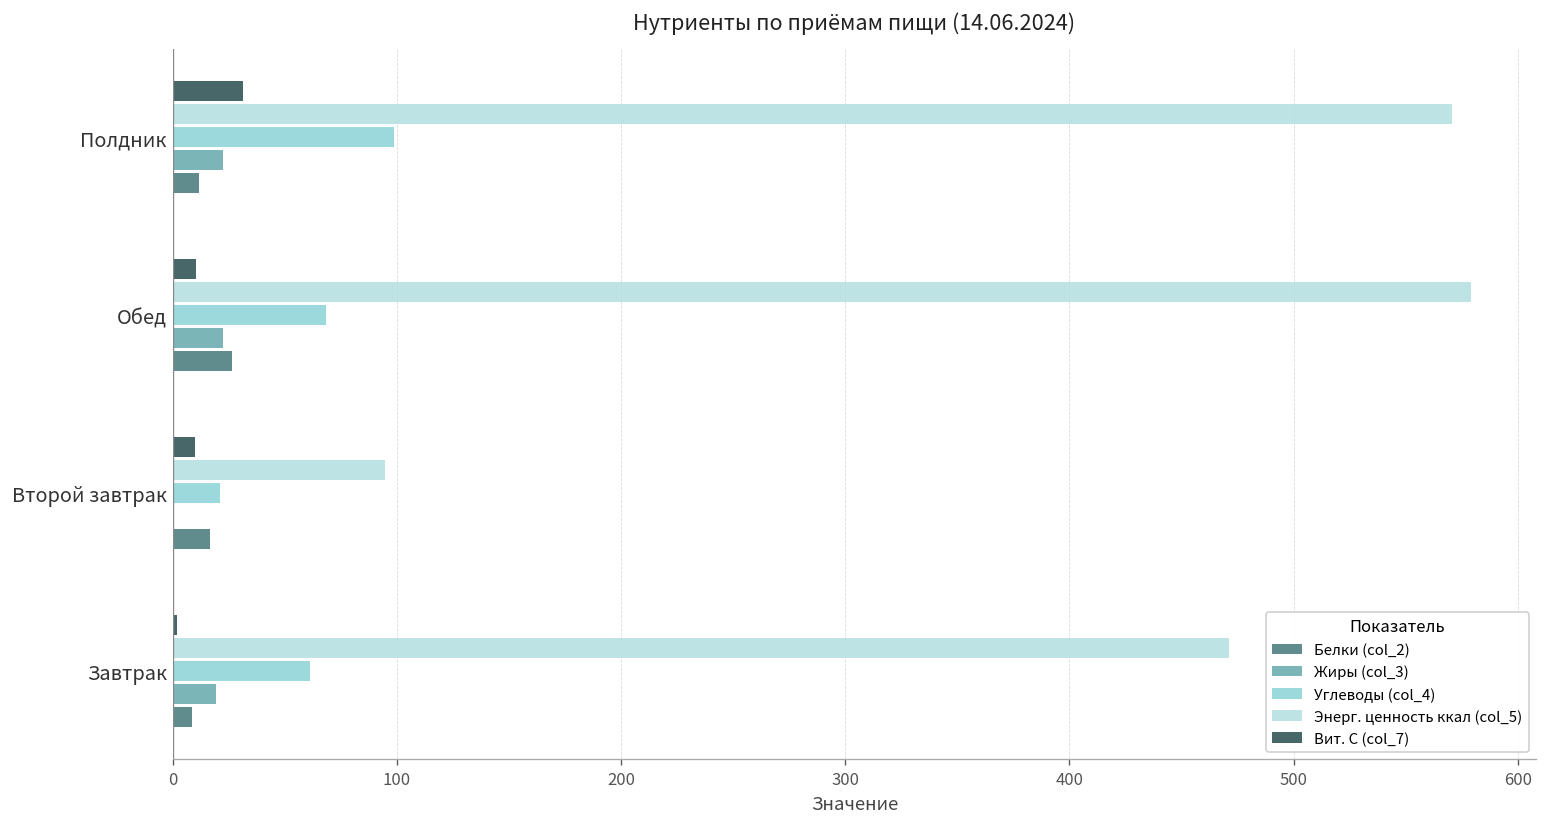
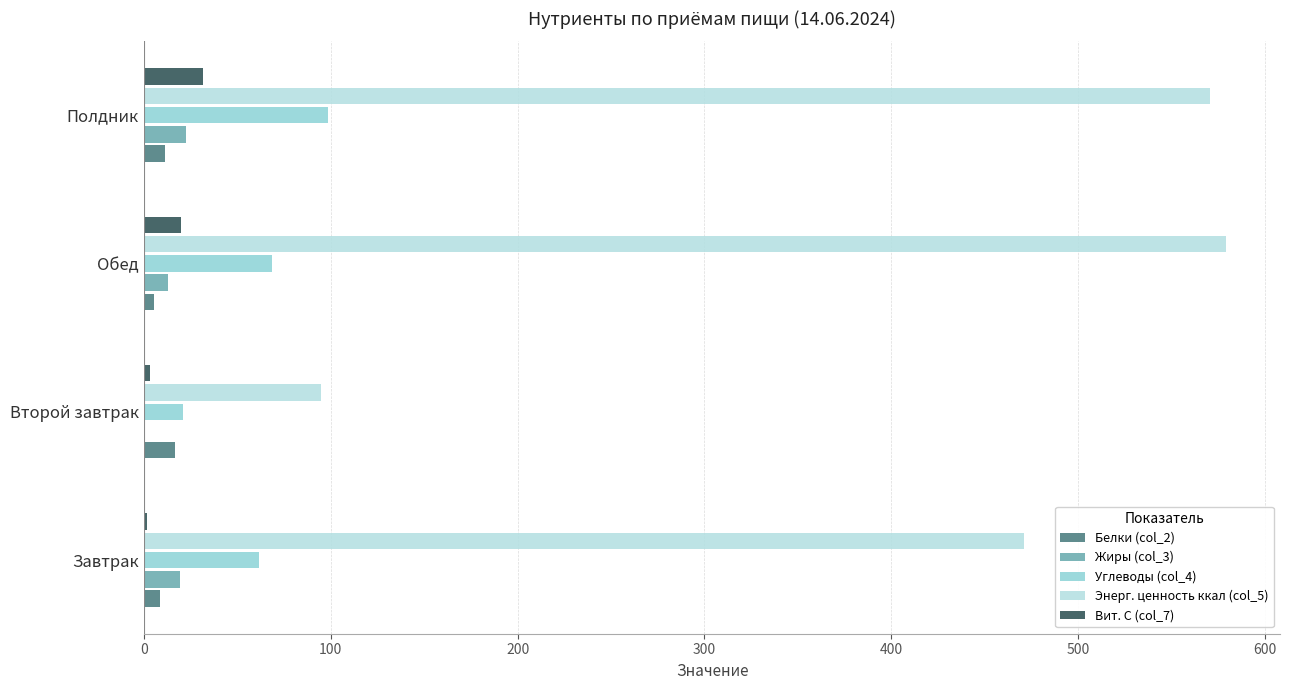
  {
    "Белки (col_2)": {
      "Полдник": 12,
-     "Обед": 26,
+     "Обед": 5,
      "Второй завтрак": 17,
      "Завтрак": 8
    },
    "Жиры (col_3)": {
      "Полдник": 22,
-     "Обед": 22,
+     "Обед": 13,
      "Завтрак": 19
    },
    "Вит. С (col_7)": {
      "Полдник": 32,
-     "Обед": 11,
-     "Второй завтрак": 10,
+     "Обед": 20,
+     "Второй завтрак": 3,
      "Завтрак": 2
    }
  }
